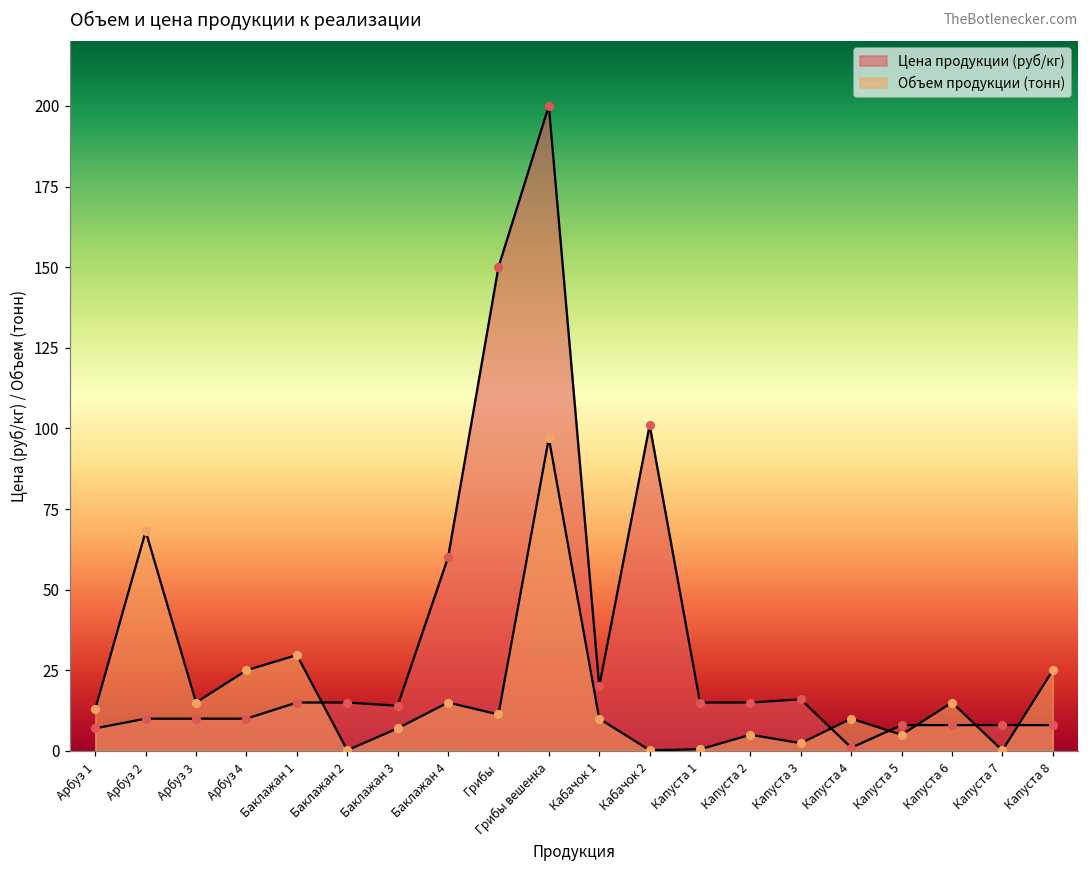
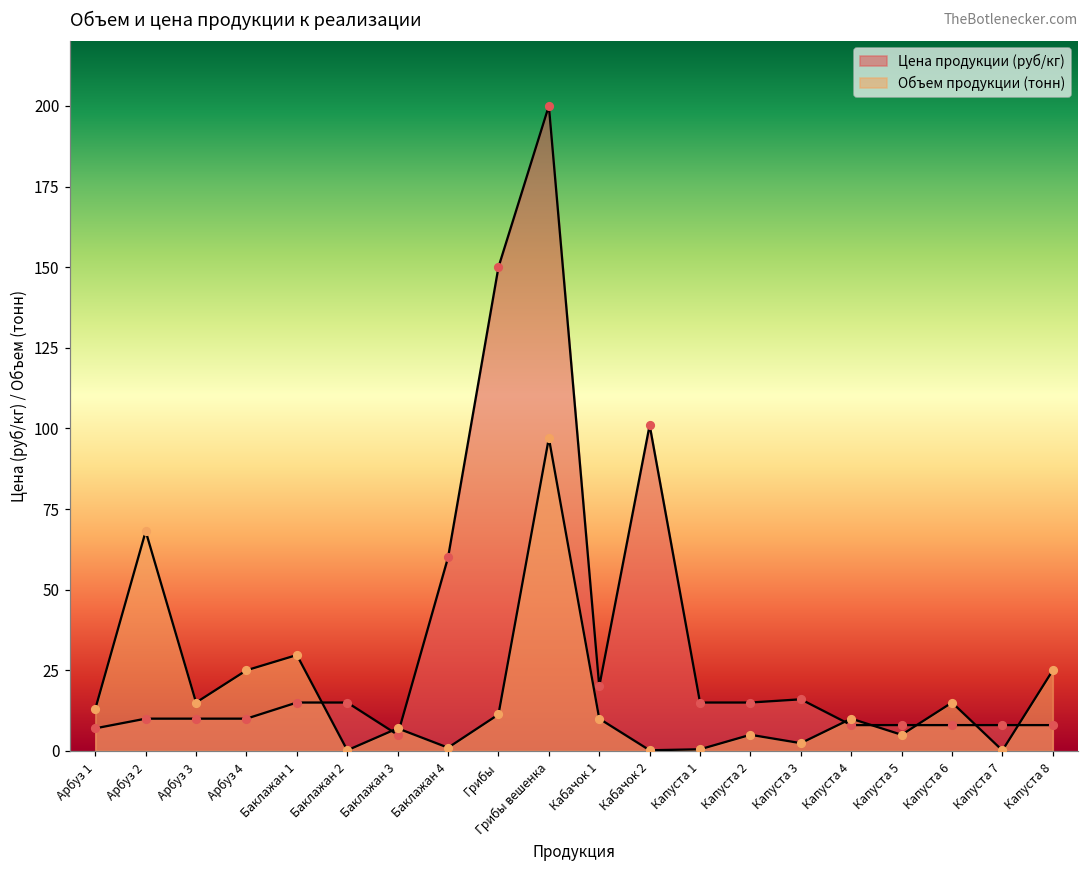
  {
    "Цена продукции (руб/кг)": {
      "Арбуз 1": 7,
      "Арбуз 2": 10,
      "Арбуз 3": 10,
      "Арбуз 4": 10,
      "Баклажан 1": 15,
      "Баклажан 2": 15,
-     "Баклажан 3": 14,
+     "Баклажан 3": 5,
      "Баклажан 4": 60,
      "Грибы": 150,
      "Грибы вешенка": 200,
      "Кабачок 1": 20,
      "Кабачок 2": 101,
      "Капуста 1": 15,
      "Капуста 2": 15,
      "Капуста 3": 16,
-     "Капуста 4": 1,
+     "Капуста 4": 8,
      "Капуста 5": 8,
      "Капуста 6": 8,
      "Капуста 7": 8,
      "Капуста 8": 8
    },
    "Объем продукции (тонн)": {
      "Арбуз 1": 13,
      "Арбуз 2": 68,
      "Арбуз 3": 15,
      "Арбуз 4": 25,
      "Баклажан 1": 30,
      "Баклажан 2": 0,
      "Баклажан 3": 7,
-     "Баклажан 4": 15,
+     "Баклажан 4": 1,
      "Грибы": 11,
      "Грибы вешенка": 97,
      "Кабачок 1": 10,
      "Кабачок 2": 0,
      "Капуста 1": 1,
      "Капуста 2": 5,
      "Капуста 3": 2,
      "Капуста 4": 10,
      "Капуста 5": 5,
      "Капуста 6": 15,
      "Капуста 7": 0,
      "Капуста 8": 25
    }
  }
